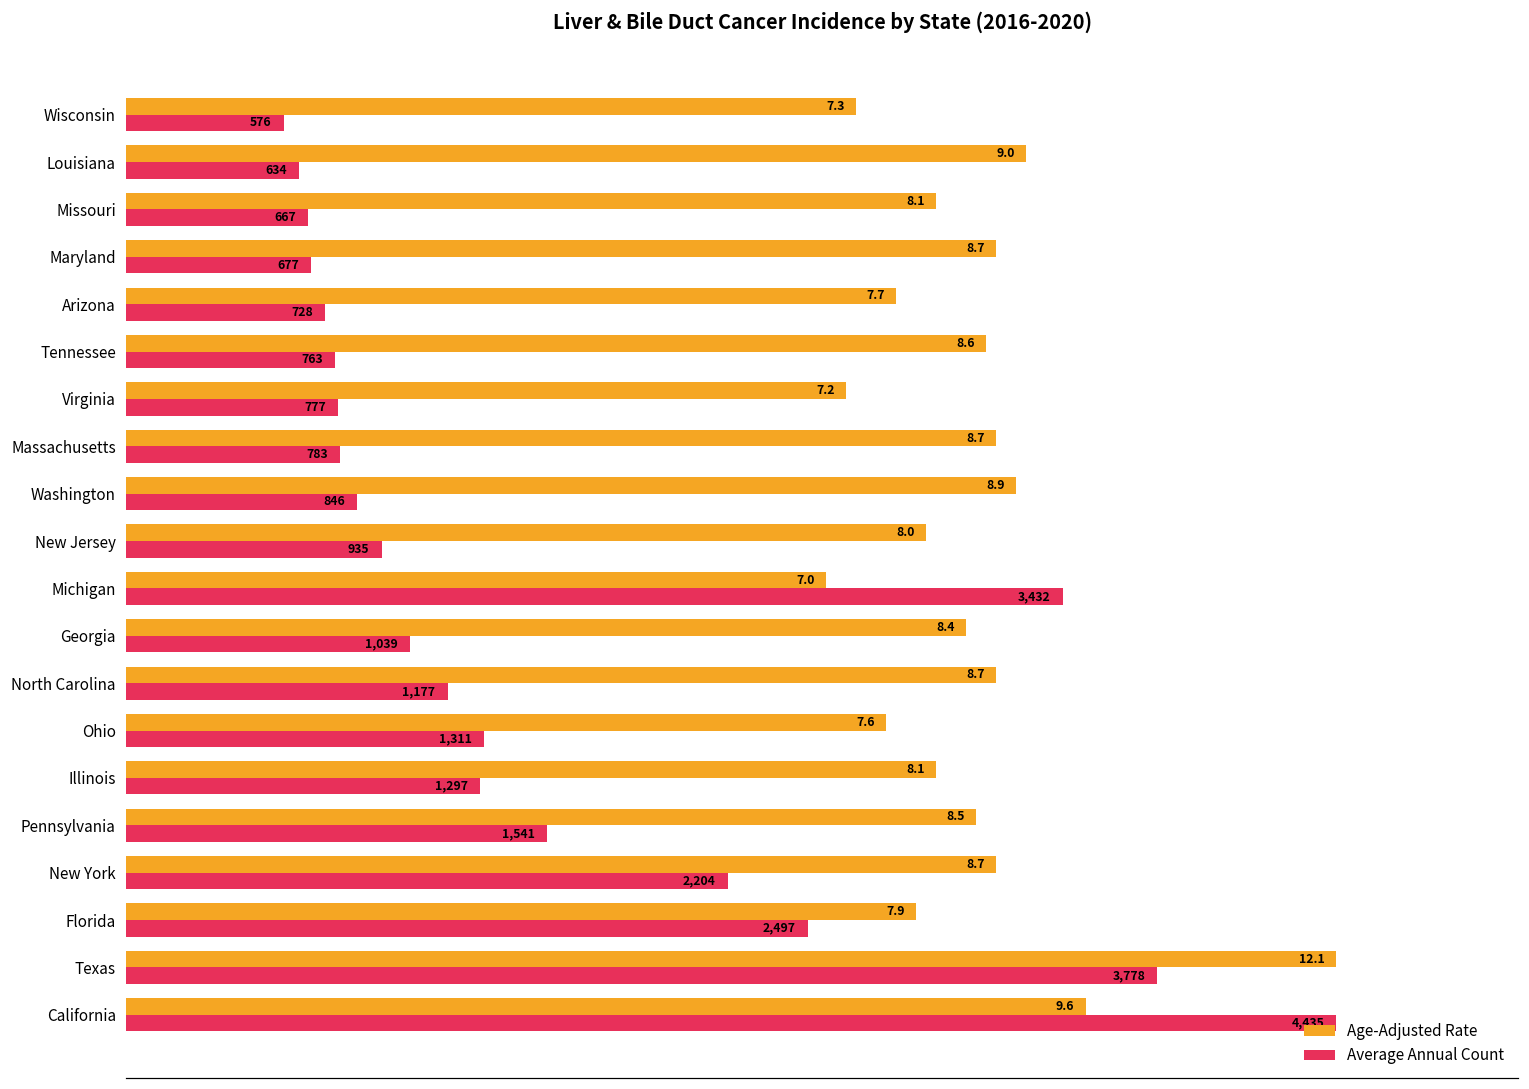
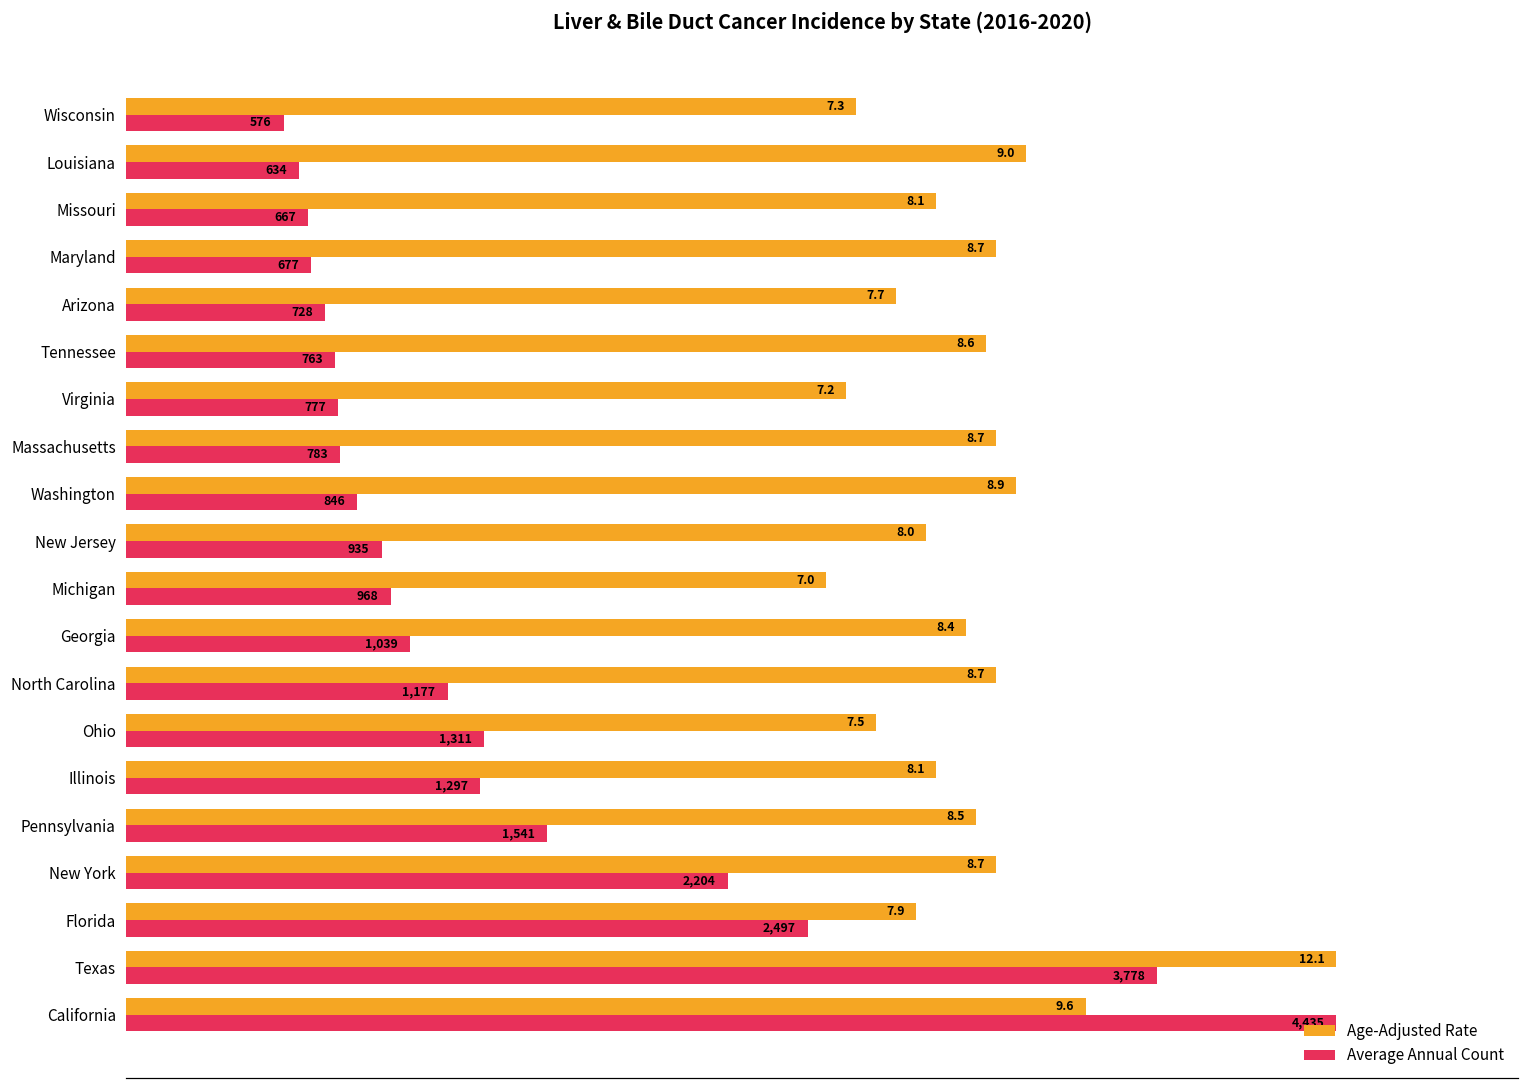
  {
    "Age-Adjusted Rate": {
-     "Ohio": "7.6"
+     "Ohio": "7.5"
    },
    "Average Annual Count": {
-     "Michigan": "3,432"
+     "Michigan": "968"
    }
  }
